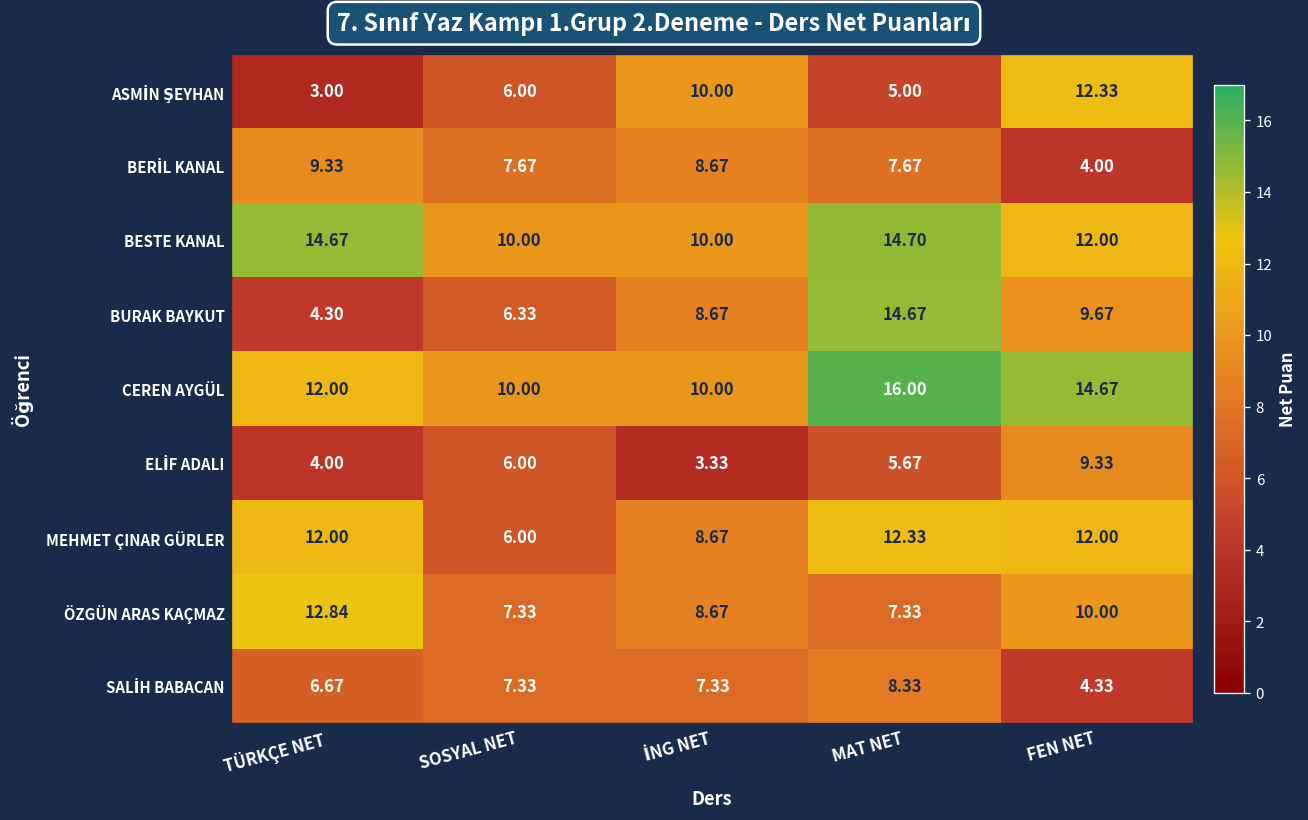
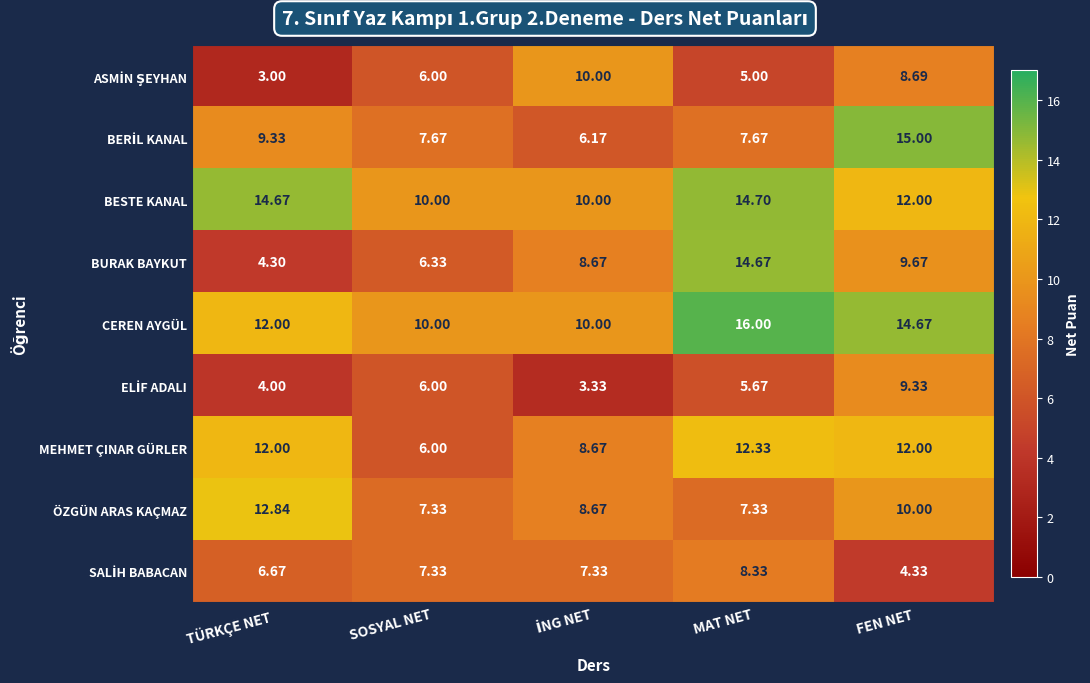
  {
    "ASMİN ŞEYHAN": {
      "TÜRKÇE NET": 3.00,
      "SOSYAL NET": 6.00,
      "İNG NET": 10.00,
      "MAT NET": 5.00,
-     "FEN NET": 12.33
+     "FEN NET": 8.69
    },
    "BERİL KANAL": {
      "TÜRKÇE NET": 9.33,
      "SOSYAL NET": 7.67,
-     "İNG NET": 8.67,
+     "İNG NET": 6.17,
      "MAT NET": 7.67,
-     "FEN NET": 4.00
+     "FEN NET": 15.00
    },
    "BESTE KANAL": {
      "TÜRKÇE NET": 14.67,
      "SOSYAL NET": 10.00,
      "İNG NET": 10.00,
      "MAT NET": 14.70,
      "FEN NET": 12.00
    },
    "BURAK BAYKUT": {
      "TÜRKÇE NET": 4.30,
      "SOSYAL NET": 6.33,
      "İNG NET": 8.67,
      "MAT NET": 14.67,
      "FEN NET": 9.67
    },
    "CEREN AYGÜL": {
      "TÜRKÇE NET": 12.00,
      "SOSYAL NET": 10.00,
      "İNG NET": 10.00,
      "MAT NET": 16.00,
      "FEN NET": 14.67
    },
    "ELİF ADALI": {
      "TÜRKÇE NET": 4.00,
      "SOSYAL NET": 6.00,
      "İNG NET": 3.33,
      "MAT NET": 5.67,
      "FEN NET": 9.33
    },
    "MEHMET ÇINAR GÜRLER": {
      "TÜRKÇE NET": 12.00,
      "SOSYAL NET": 6.00,
      "İNG NET": 8.67,
      "MAT NET": 12.33,
      "FEN NET": 12.00
    },
    "ÖZGÜN ARAS KAÇMAZ": {
      "TÜRKÇE NET": 12.84,
      "SOSYAL NET": 7.33,
      "İNG NET": 8.67,
      "MAT NET": 7.33,
      "FEN NET": 10.00
    },
    "SALİH BABACAN": {
      "TÜRKÇE NET": 6.67,
      "SOSYAL NET": 7.33,
      "İNG NET": 7.33,
      "MAT NET": 8.33,
      "FEN NET": 4.33
    }
  }
